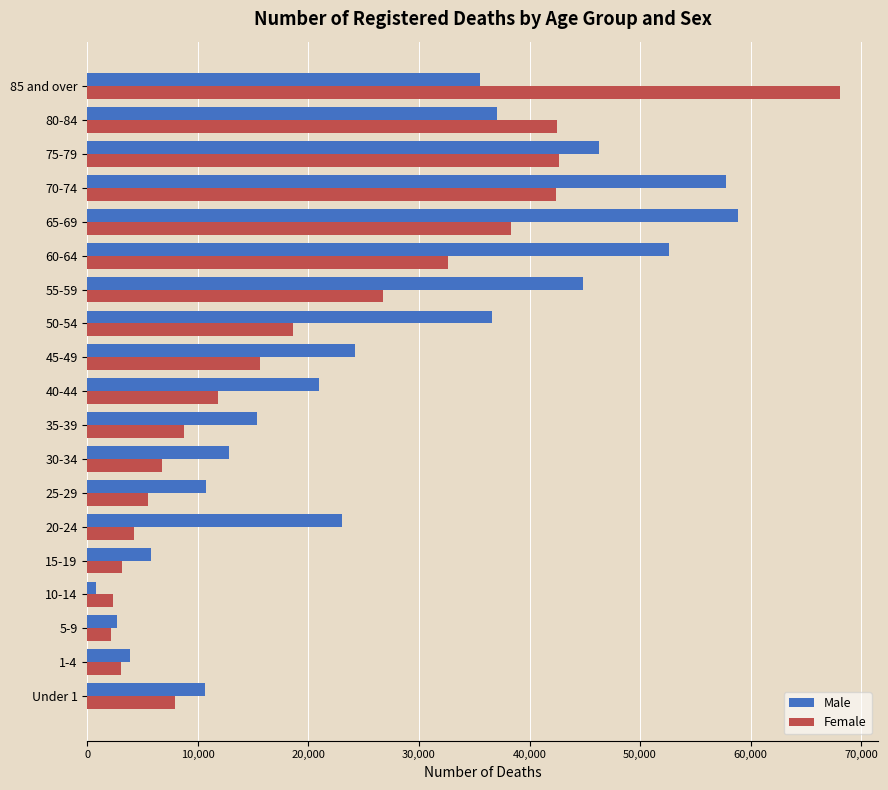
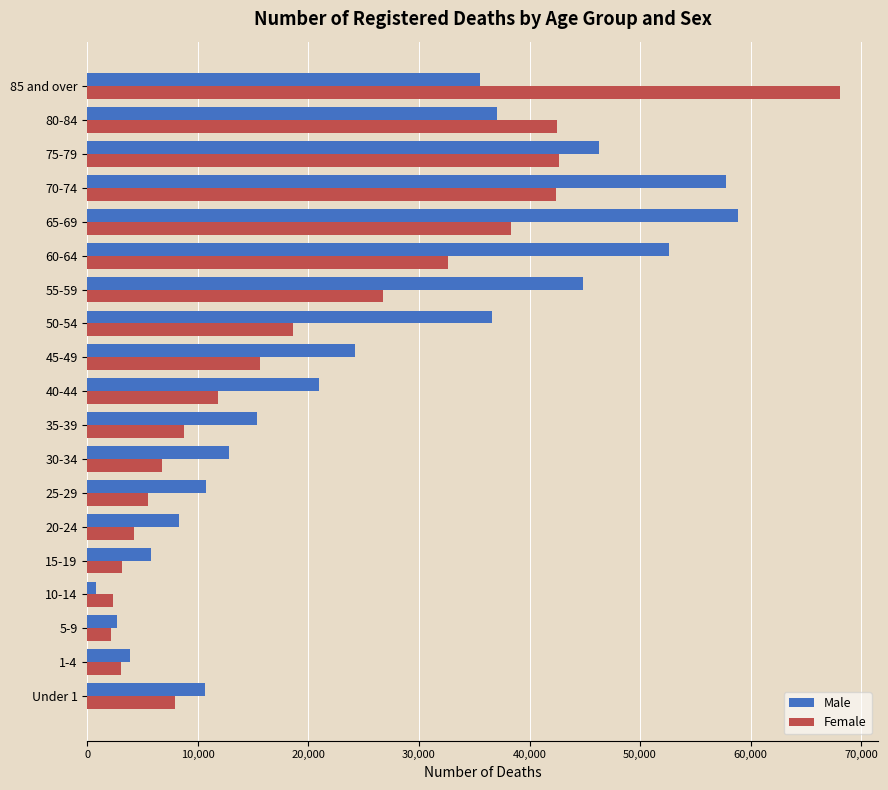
  {
    "Male": {
      "85 and over": "35,500",
      "80-84": "37,100",
      "75-79": "46,200",
      "70-74": "57,800",
      "65-69": "58,900",
      "60-64": "52,600",
      "55-59": "44,900",
      "50-54": "36,600",
      "45-49": "24,200",
      "40-44": "20,900",
      "35-39": "15,400",
      "30-34": "12,800",
      "25-29": "10,700",
-     "20-24": "23,100",
+     "20-24": "8,300",
      "15-19": "5,800",
      "10-14": "800",
      "5-9": "2,700",
      "1-4": "3,900",
      "Under 1": "10,700"
    },
    "Female": {
      "85 and over": "68,100",
      "80-84": "42,500",
      "75-79": "42,700",
      "70-74": "42,400",
      "65-69": "38,300",
      "60-64": "32,600",
      "55-59": "26,800",
      "50-54": "18,600",
      "45-49": "15,600",
      "40-44": "11,800",
      "35-39": "8,700",
      "30-34": "6,800",
      "25-29": "5,500",
      "20-24": "4,200",
      "15-19": "3,100",
      "10-14": "2,300",
      "5-9": "2,100",
      "1-4": "3,000",
      "Under 1": "7,900"
    }
  }
